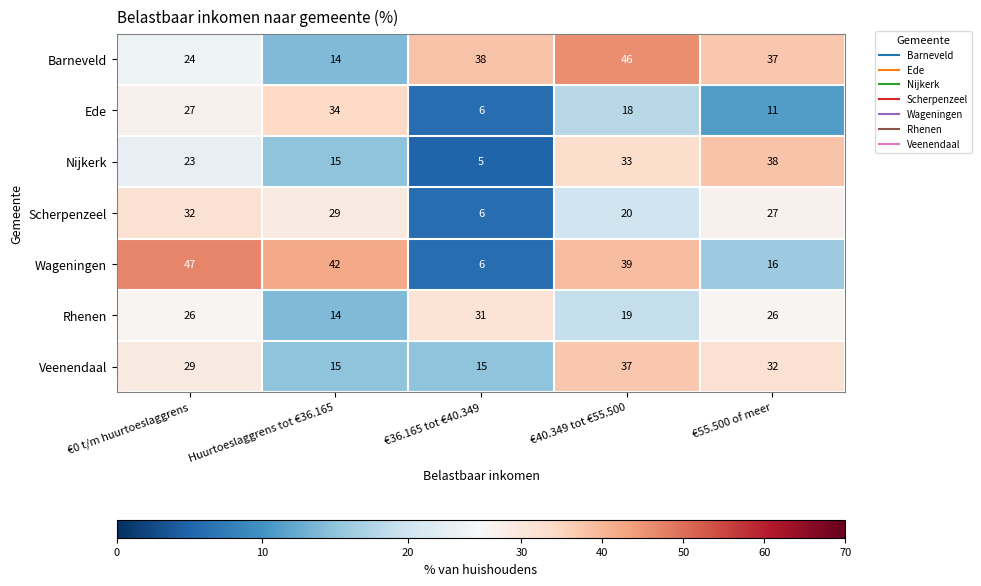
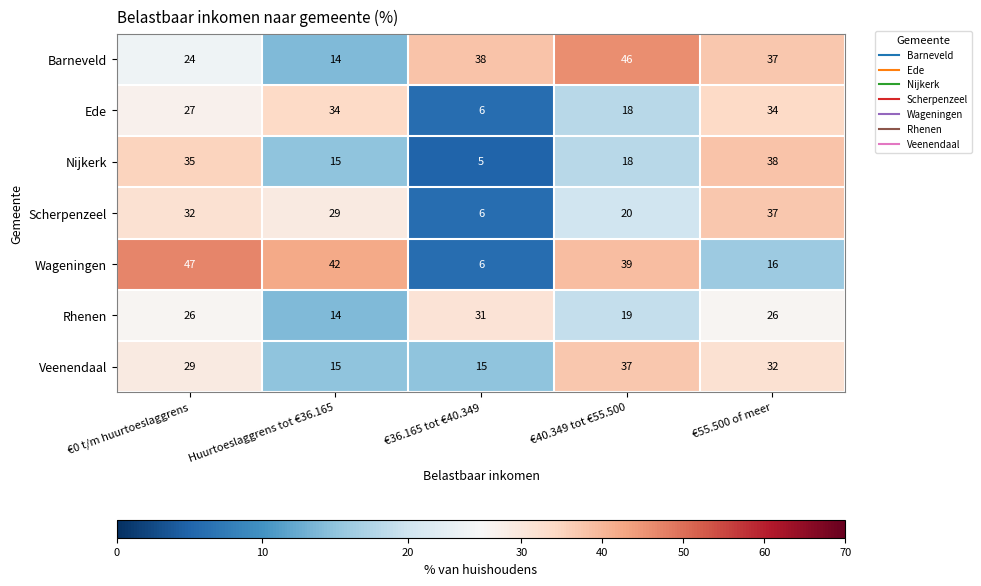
  {
    "Barneveld": {
      "€0 t/m huurtoeslaggrens": 24,
      "Huurtoeslaggrens tot €36.165": 14,
      "€36.165 tot €40.349": 38,
      "€40.349 tot €55.500": 46,
      "€55.500 of meer": 37
    },
    "Ede": {
      "€0 t/m huurtoeslaggrens": 27,
      "Huurtoeslaggrens tot €36.165": 34,
      "€36.165 tot €40.349": 6,
      "€40.349 tot €55.500": 18,
-     "€55.500 of meer": 11
+     "€55.500 of meer": 34
    },
    "Nijkerk": {
-     "€0 t/m huurtoeslaggrens": 23,
+     "€0 t/m huurtoeslaggrens": 35,
      "Huurtoeslaggrens tot €36.165": 15,
      "€36.165 tot €40.349": 5,
-     "€40.349 tot €55.500": 33,
+     "€40.349 tot €55.500": 18,
      "€55.500 of meer": 38
    },
    "Scherpenzeel": {
      "€0 t/m huurtoeslaggrens": 32,
      "Huurtoeslaggrens tot €36.165": 29,
      "€36.165 tot €40.349": 6,
      "€40.349 tot €55.500": 20,
-     "€55.500 of meer": 27
+     "€55.500 of meer": 37
    },
    "Wageningen": {
      "€0 t/m huurtoeslaggrens": 47,
      "Huurtoeslaggrens tot €36.165": 42,
      "€36.165 tot €40.349": 6,
      "€40.349 tot €55.500": 39,
      "€55.500 of meer": 16
    },
    "Rhenen": {
      "€0 t/m huurtoeslaggrens": 26,
      "Huurtoeslaggrens tot €36.165": 14,
      "€36.165 tot €40.349": 31,
      "€40.349 tot €55.500": 19,
      "€55.500 of meer": 26
    },
    "Veenendaal": {
      "€0 t/m huurtoeslaggrens": 29,
      "Huurtoeslaggrens tot €36.165": 15,
      "€36.165 tot €40.349": 15,
      "€40.349 tot €55.500": 37,
      "€55.500 of meer": 32
    }
  }
